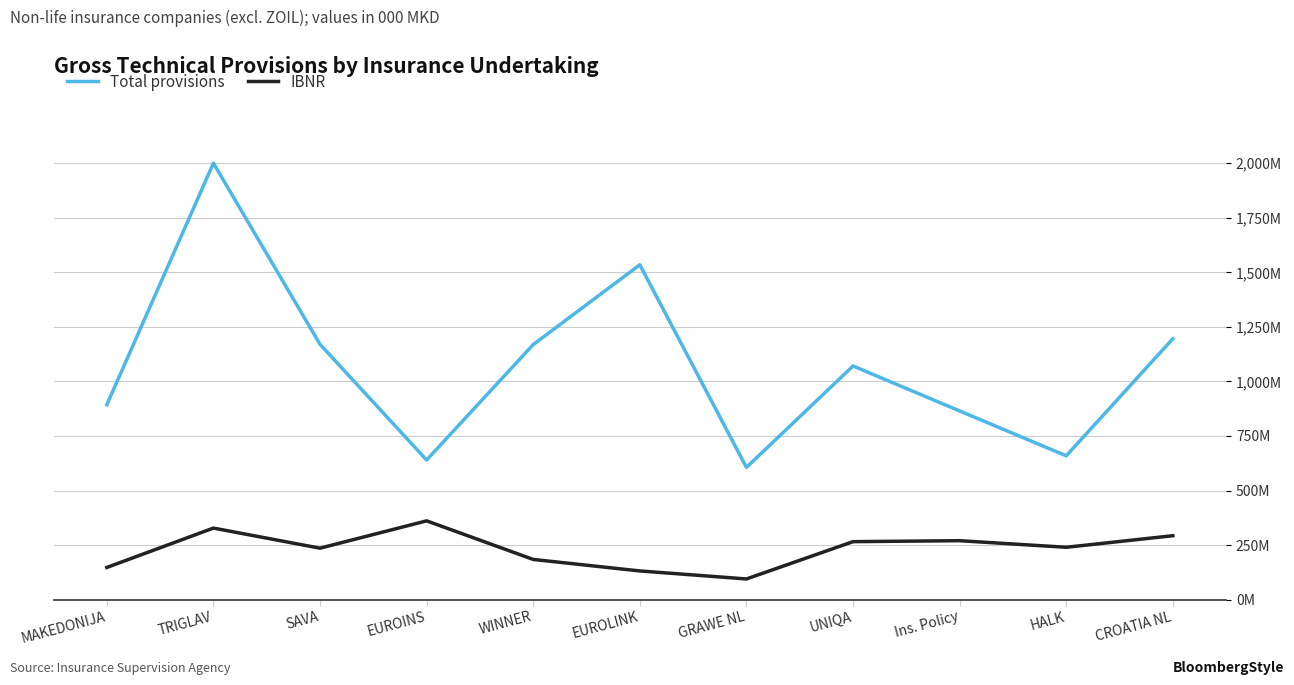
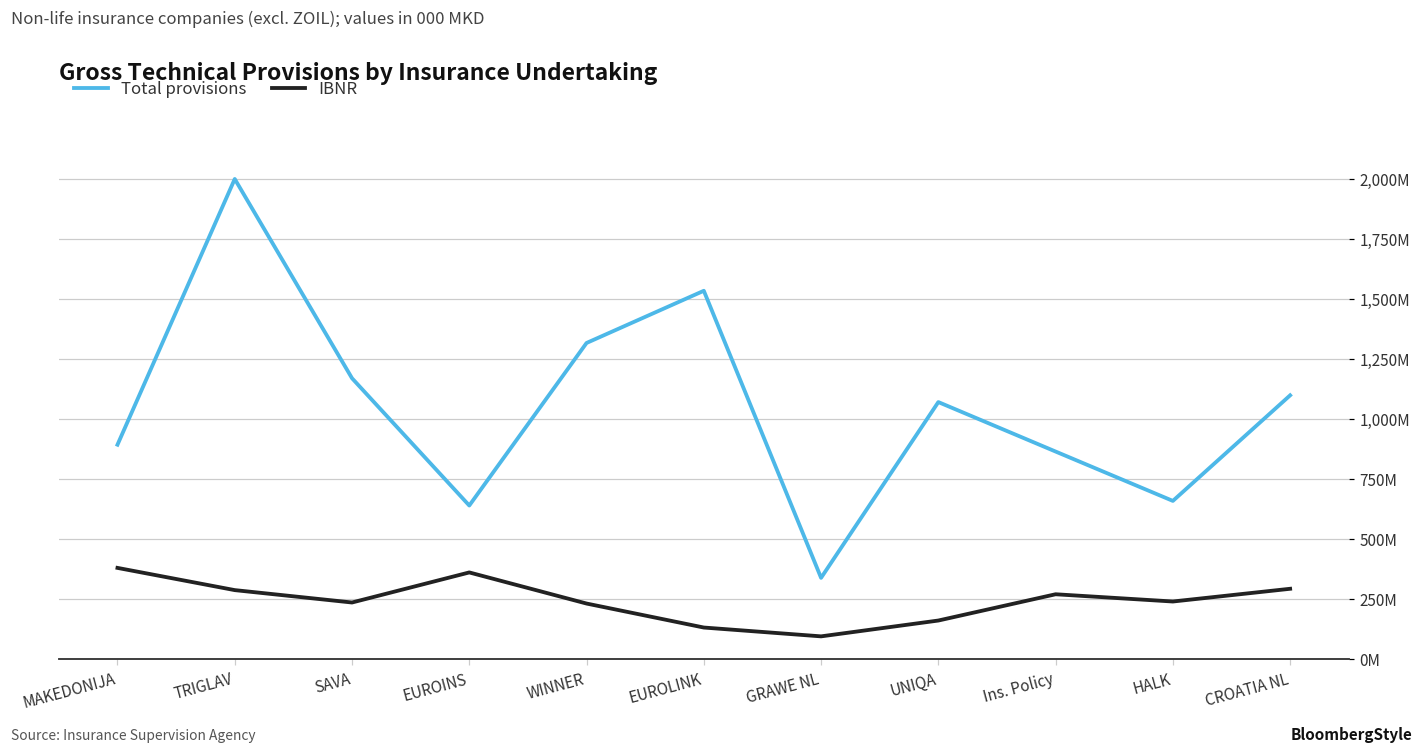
  {
    "Total provisions": {
      "MAKEDONIJA": "890,000,000",
      "TRIGLAV": "2,000,000,000",
      "SAVA": "1,170,000,000",
      "EUROINS": "640,000,000",
-     "WINNER": "1,170,000,000",
+     "WINNER": "1,320,000,000",
      "EUROLINK": "1,530,000,000",
-     "GRAWE NL": "610,000,000",
+     "GRAWE NL": "340,000,000",
      "UNIQA": "1,070,000,000",
      "Ins. Policy": "860,000,000",
      "HALK": "660,000,000",
-     "CROATIA NL": "1,200,000,000"
+     "CROATIA NL": "1,100,000,000"
    },
    "IBNR": {
-     "MAKEDONIJA": "150,000,000",
-     "TRIGLAV": "330,000,000",
+     "MAKEDONIJA": "380,000,000",
+     "TRIGLAV": "290,000,000",
      "SAVA": "240,000,000",
      "EUROINS": "360,000,000",
-     "WINNER": "180,000,000",
+     "WINNER": "230,000,000",
      "EUROLINK": "130,000,000",
      "GRAWE NL": "90,000,000",
-     "UNIQA": "270,000,000",
+     "UNIQA": "160,000,000",
      "Ins. Policy": "270,000,000",
      "HALK": "240,000,000",
      "CROATIA NL": "290,000,000"
    }
  }
